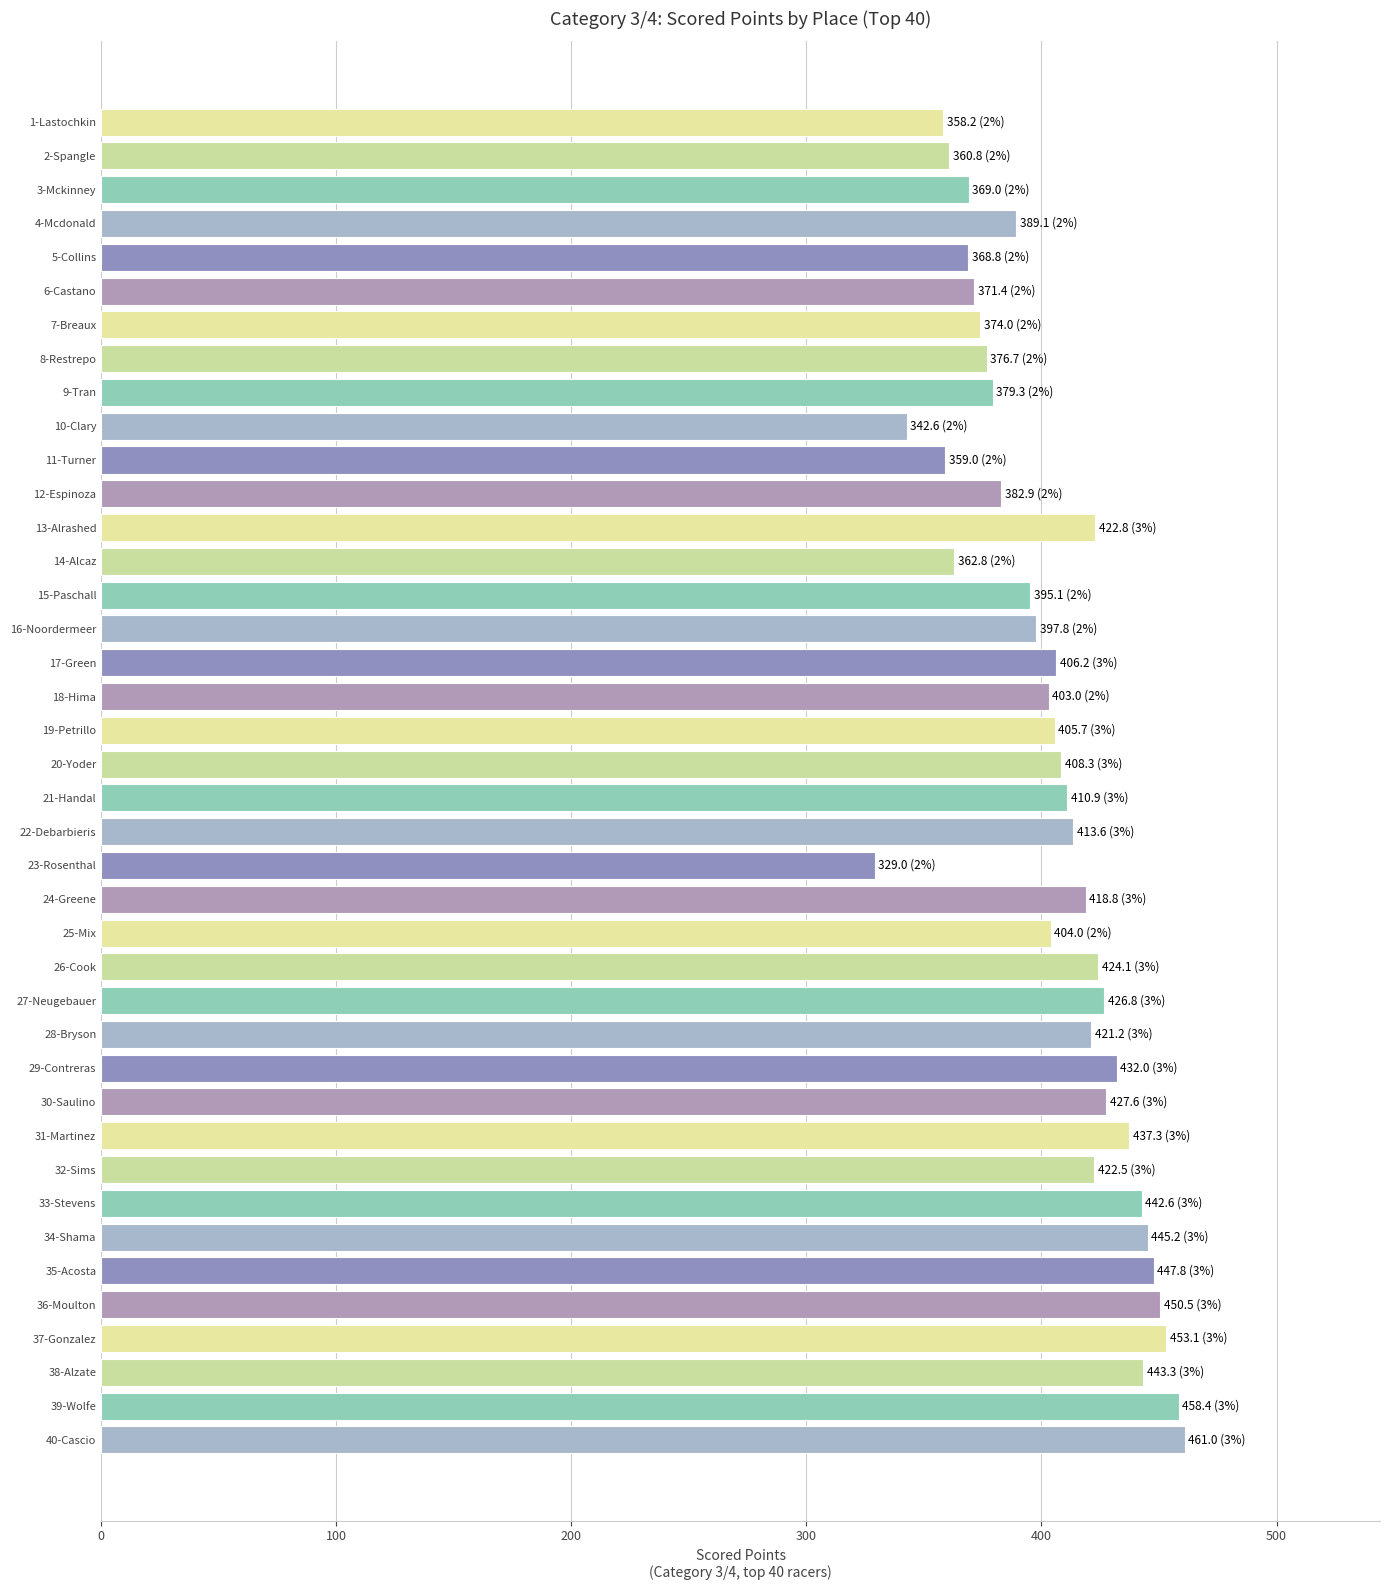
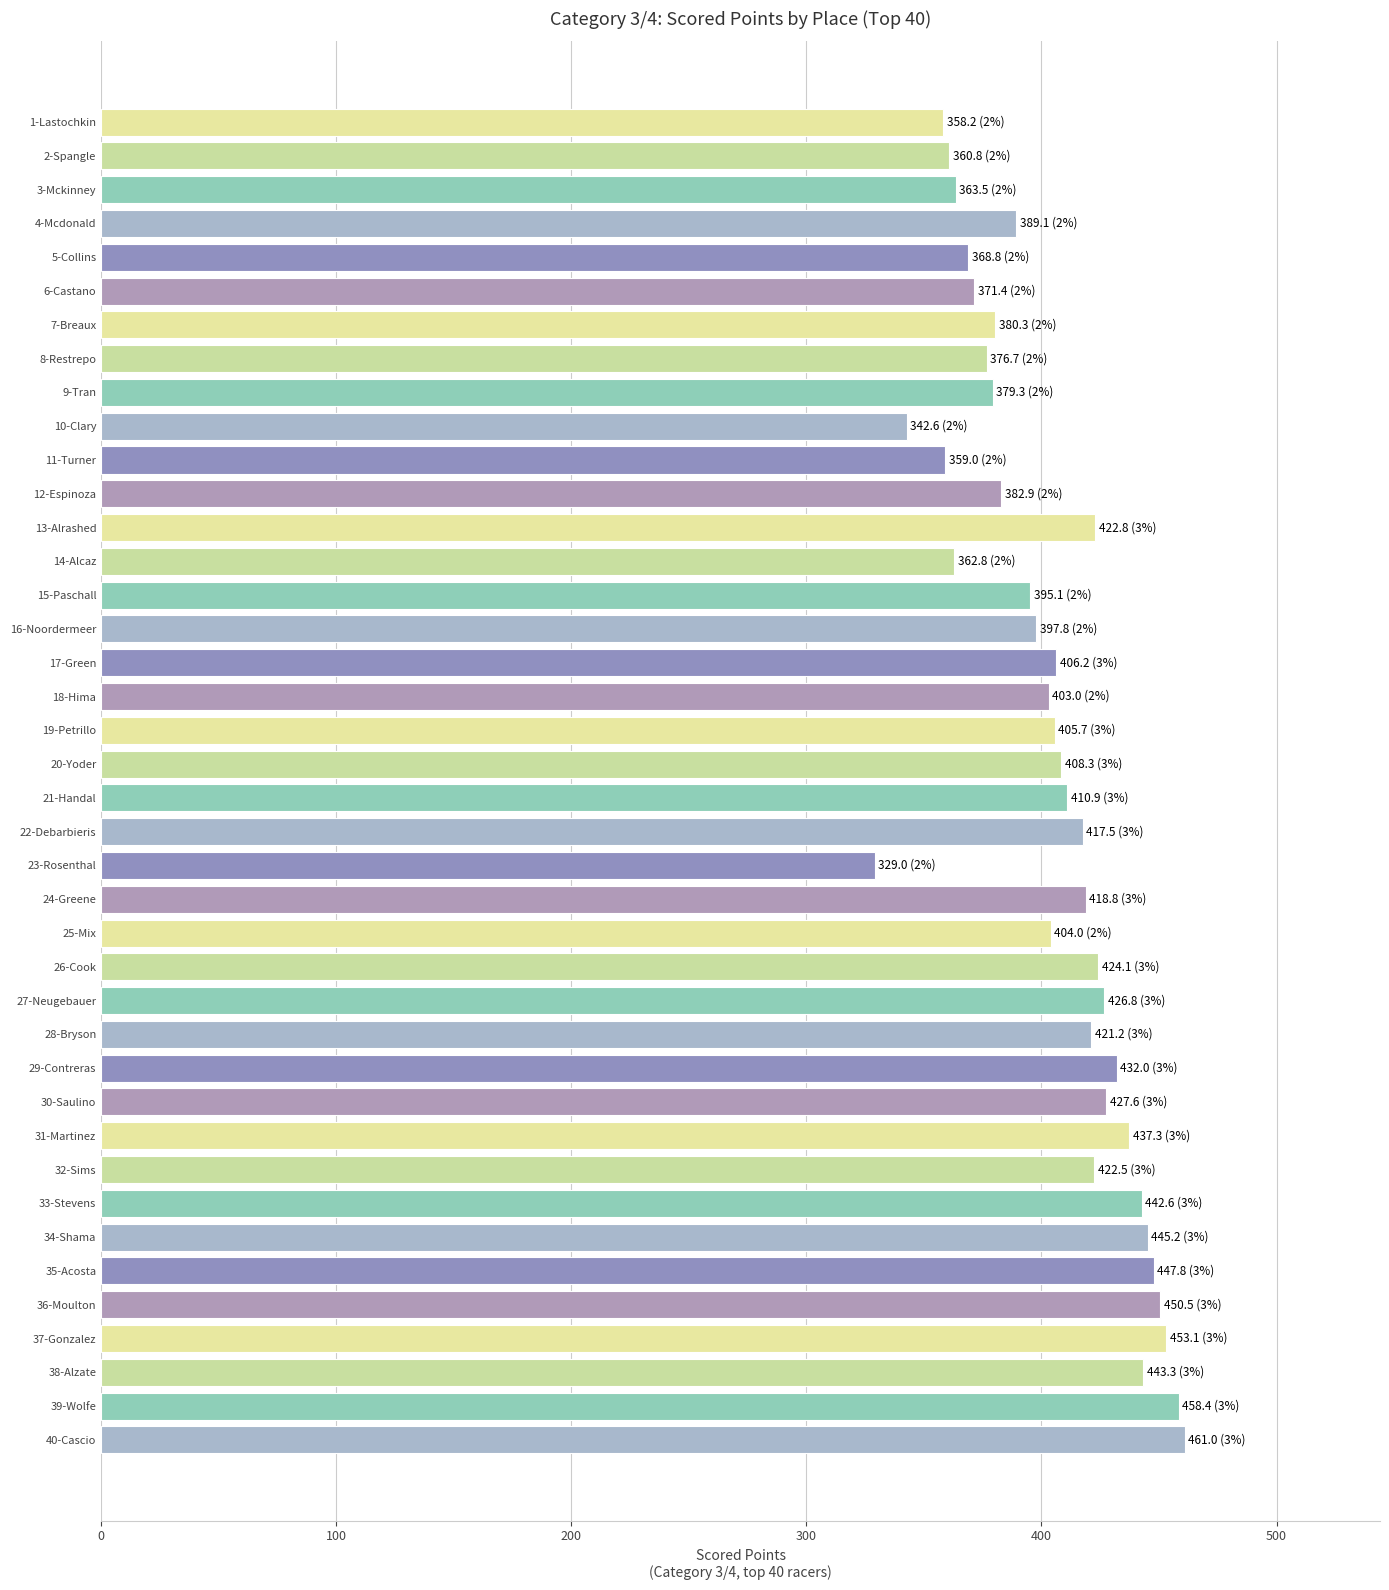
  {
    "1-Lastochkin": 358.2,
    "2-Spangle": 360.8,
-   "3-Mckinney": 369.0,
+   "3-Mckinney": 363.5,
    "4-Mcdonald": 389.1,
    "5-Collins": 368.8,
    "6-Castano": 371.4,
-   "7-Breaux": 374.0,
+   "7-Breaux": 380.3,
    "8-Restrepo": 376.7,
    "9-Tran": 379.3,
    "10-Clary": 342.6,
    "11-Turner": 359.0,
    "12-Espinoza": 382.9,
    "13-Alrashed": 422.8,
    "14-Alcaz": 362.8,
    "15-Paschall": 395.1,
    "16-Noordermeer": 397.8,
    "17-Green": 406.2,
    "18-Hima": 403.0,
    "19-Petrillo": 405.7,
    "20-Yoder": 408.3,
    "21-Handal": 410.9,
-   "22-Debarbieris": 413.6,
+   "22-Debarbieris": 417.5,
    "23-Rosenthal": 329.0,
    "24-Greene": 418.8,
    "25-Mix": 404.0,
    "26-Cook": 424.1,
    "27-Neugebauer": 426.8,
    "28-Bryson": 421.2,
    "29-Contreras": 432.0,
    "30-Saulino": 427.6,
    "31-Martinez": 437.3,
    "32-Sims": 422.5,
    "33-Stevens": 442.6,
    "34-Shama": 445.2,
    "35-Acosta": 447.8,
    "36-Moulton": 450.5,
    "37-Gonzalez": 453.1,
    "38-Alzate": 443.3,
    "39-Wolfe": 458.4,
    "40-Cascio": 461.0
  }
